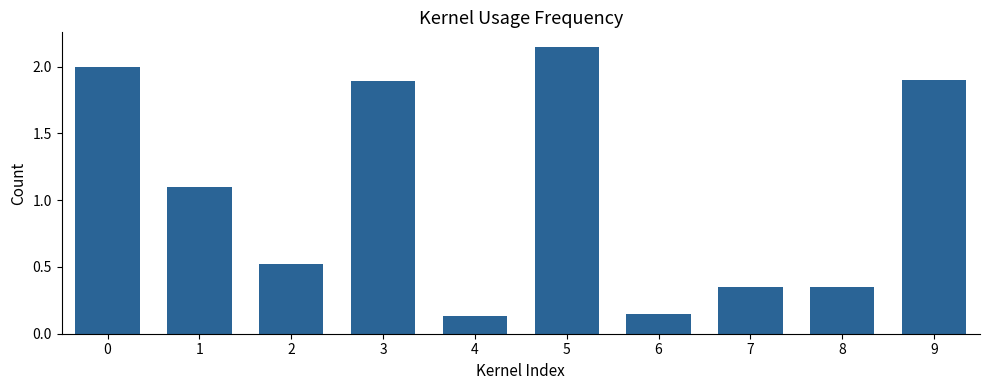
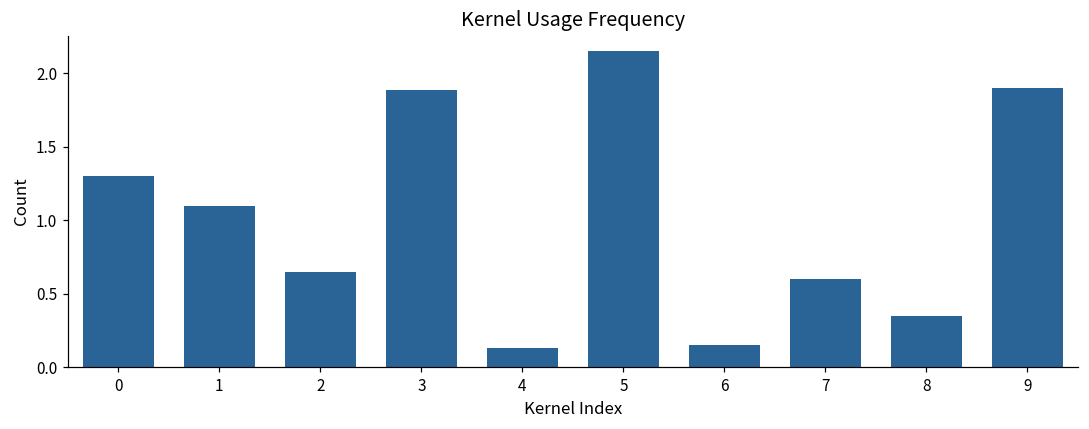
  {
-   "0": 2.0,
+   "0": 1.3,
    "1": 1.10,
-   "2": 0.52,
+   "2": 0.65,
    "3": 1.89,
    "4": 0.13,
    "5": 2.15,
    "6": 0.15,
-   "7": 0.35,
+   "7": 0.60,
    "8": 0.35,
    "9": 1.90
  }
